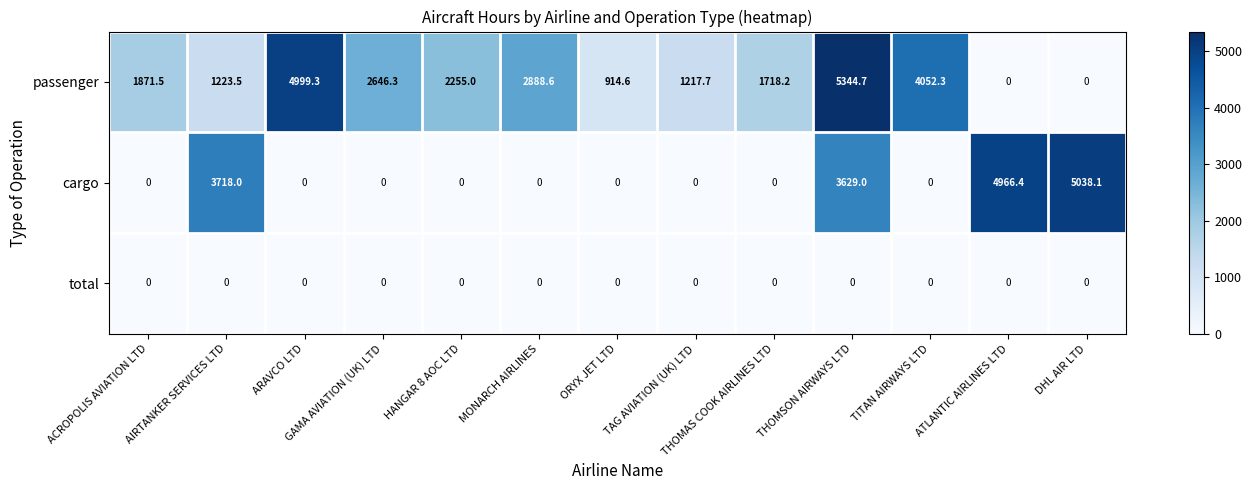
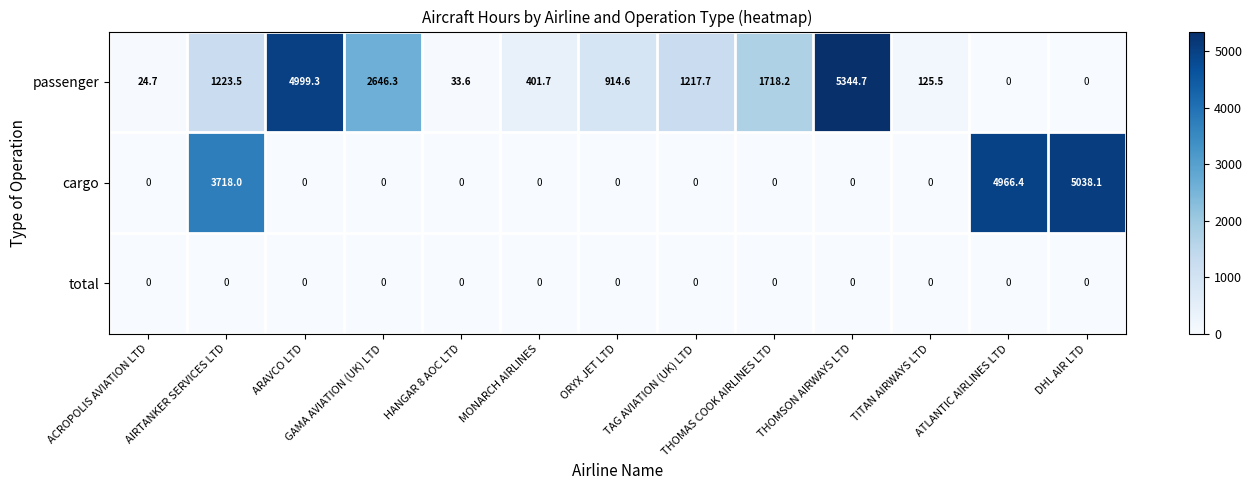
  {
    "passenger": {
-     "ACROPOLIS AVIATION LTD": 1871.5,
+     "ACROPOLIS AVIATION LTD": 24.7,
      "AIRTANKER SERVICES LTD": 1223.5,
      "ARAVCO LTD": 4999.3,
      "GAMA AVIATION (UK) LTD": 2646.3,
-     "HANGAR 8 AOC LTD": 2255.0,
-     "MONARCH AIRLINES": 2888.6,
+     "HANGAR 8 AOC LTD": 33.6,
+     "MONARCH AIRLINES": 401.7,
      "ORYX JET LTD": 914.6,
      "TAG AVIATION (UK) LTD": 1217.7,
      "THOMAS COOK AIRLINES LTD": 1718.2,
      "THOMSON AIRWAYS LTD": 5344.7,
-     "TITAN AIRWAYS LTD": 4052.3,
+     "TITAN AIRWAYS LTD": 125.5,
      "ATLANTIC AIRLINES LTD": 0,
      "DHL AIR LTD": 0
    },
    "cargo": {
      "ACROPOLIS AVIATION LTD": 0,
      "AIRTANKER SERVICES LTD": 3718.0,
      "ARAVCO LTD": 0,
      "GAMA AVIATION (UK) LTD": 0,
      "HANGAR 8 AOC LTD": 0,
      "MONARCH AIRLINES": 0,
      "ORYX JET LTD": 0,
      "TAG AVIATION (UK) LTD": 0,
      "THOMAS COOK AIRLINES LTD": 0,
-     "THOMSON AIRWAYS LTD": 3629.0,
+     "THOMSON AIRWAYS LTD": 0,
      "TITAN AIRWAYS LTD": 0,
      "ATLANTIC AIRLINES LTD": 4966.4,
      "DHL AIR LTD": 5038.1
    },
    "total": {
      "ACROPOLIS AVIATION LTD": 0,
      "AIRTANKER SERVICES LTD": 0,
      "ARAVCO LTD": 0,
      "GAMA AVIATION (UK) LTD": 0,
      "HANGAR 8 AOC LTD": 0,
      "MONARCH AIRLINES": 0,
      "ORYX JET LTD": 0,
      "TAG AVIATION (UK) LTD": 0,
      "THOMAS COOK AIRLINES LTD": 0,
      "THOMSON AIRWAYS LTD": 0,
      "TITAN AIRWAYS LTD": 0,
      "ATLANTIC AIRLINES LTD": 0,
      "DHL AIR LTD": 0
    }
  }
